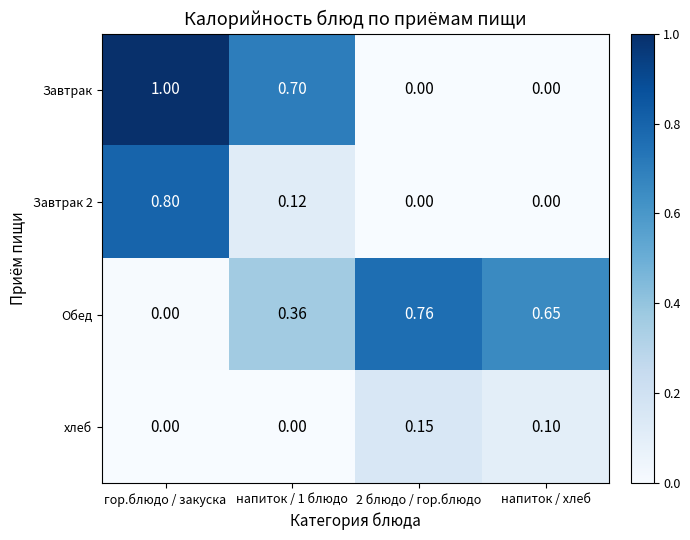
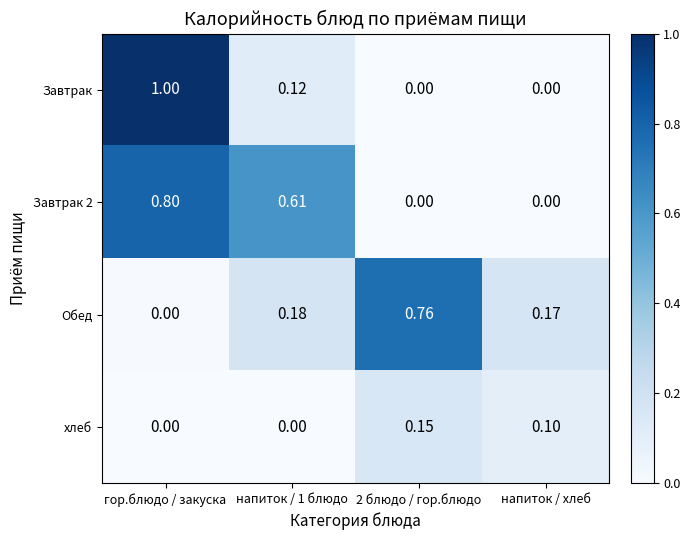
  {
    "Завтрак": {
      "гор.блюдо / закуска": 1.00,
-     "напиток / 1 блюдо": 0.70,
+     "напиток / 1 блюдо": 0.12,
      "2 блюдо / гор.блюдо": 0.00,
      "напиток / хлеб": 0.00
    },
    "Завтрак 2": {
      "гор.блюдо / закуска": 0.80,
-     "напиток / 1 блюдо": 0.12,
+     "напиток / 1 блюдо": 0.61,
      "2 блюдо / гор.блюдо": 0.00,
      "напиток / хлеб": 0.00
    },
    "Обед": {
      "гор.блюдо / закуска": 0.00,
-     "напиток / 1 блюдо": 0.36,
+     "напиток / 1 блюдо": 0.18,
      "2 блюдо / гор.блюдо": 0.76,
-     "напиток / хлеб": 0.65
+     "напиток / хлеб": 0.17
    },
    "хлеб": {
      "гор.блюдо / закуска": 0.00,
      "напиток / 1 блюдо": 0.00,
      "2 блюдо / гор.блюдо": 0.15,
      "напиток / хлеб": 0.10
    }
  }
